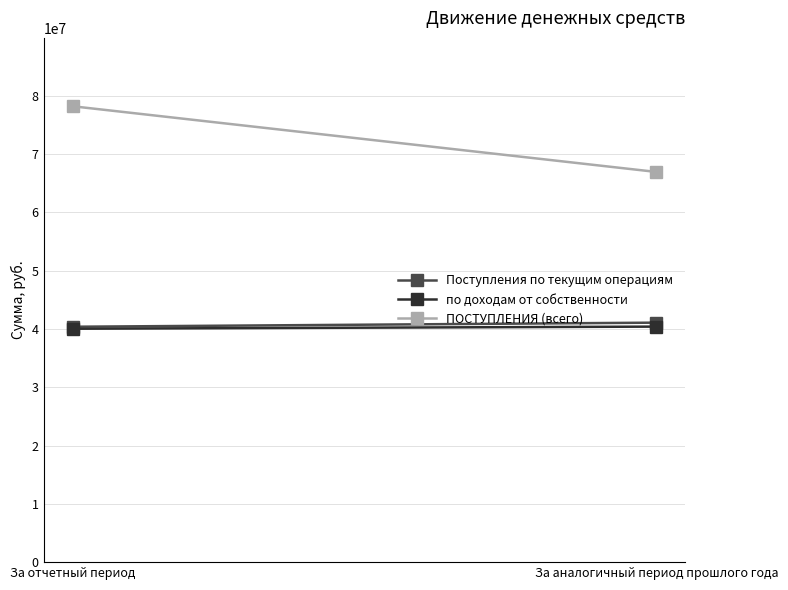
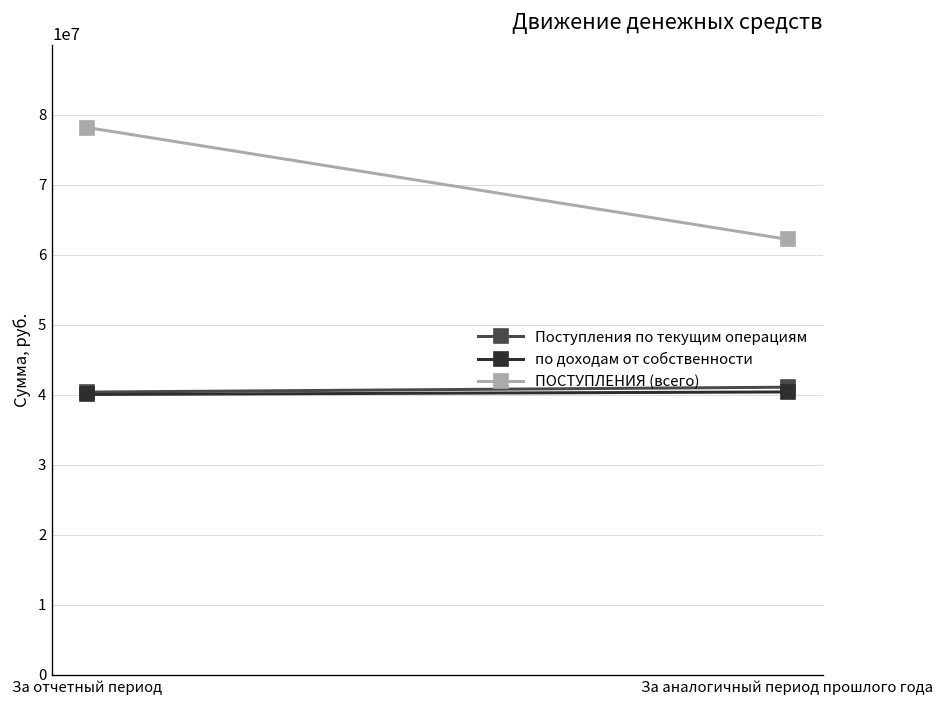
  {
    "ПОСТУПЛЕНИЯ (всего)": {
      "За отчетный период": 78000000,
-     "За аналогичный период прошлого года": 67000000
+     "За аналогичный период прошлого года": 62000000
    }
  }
